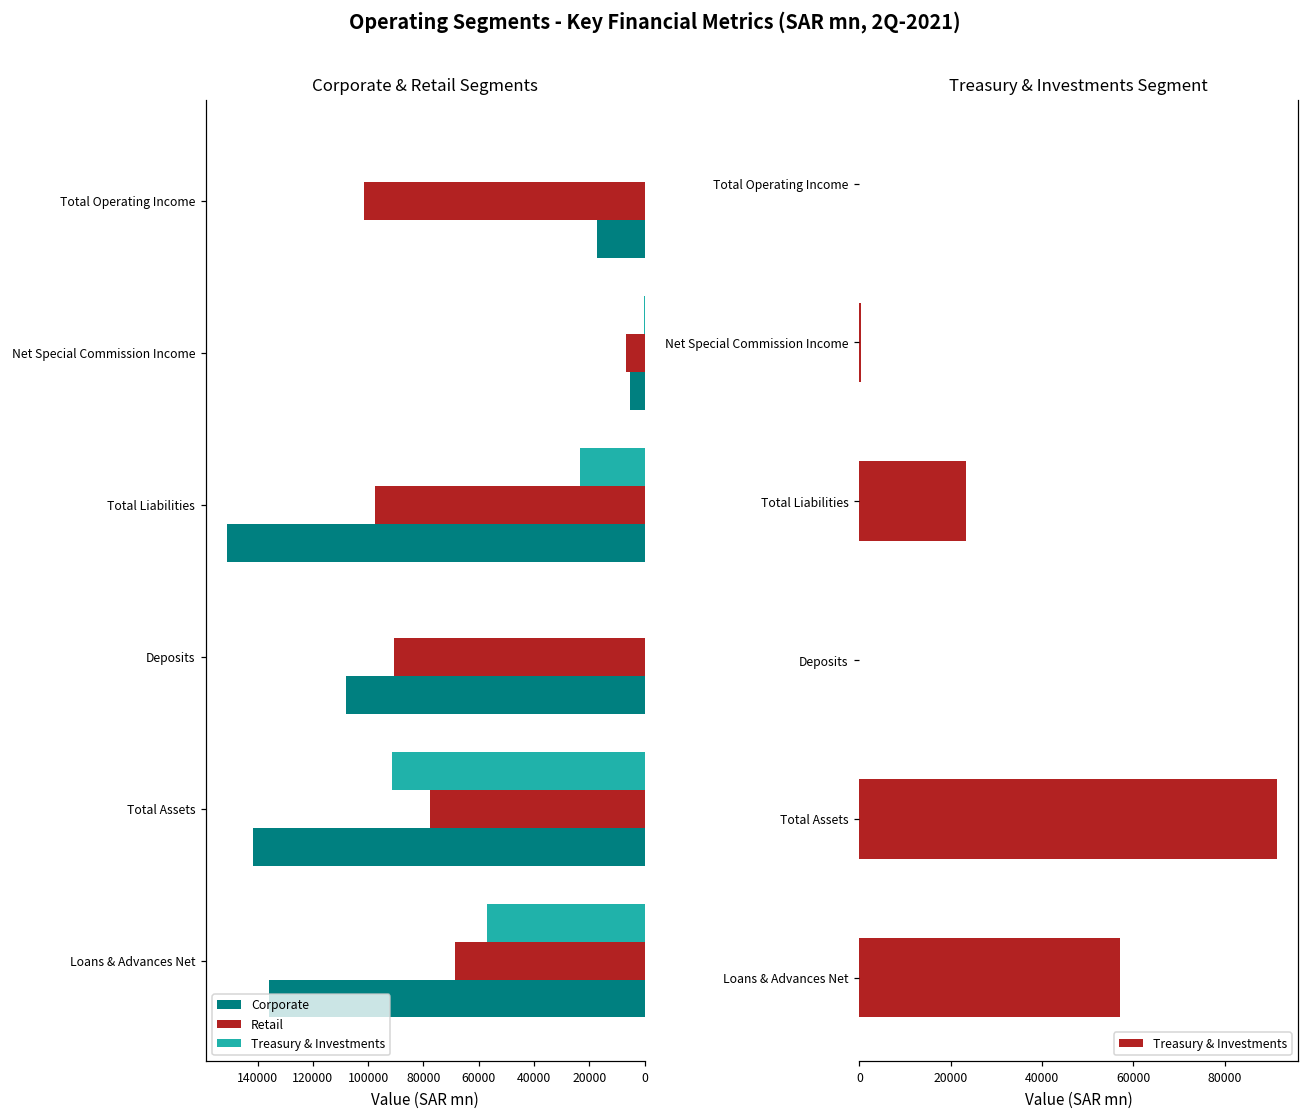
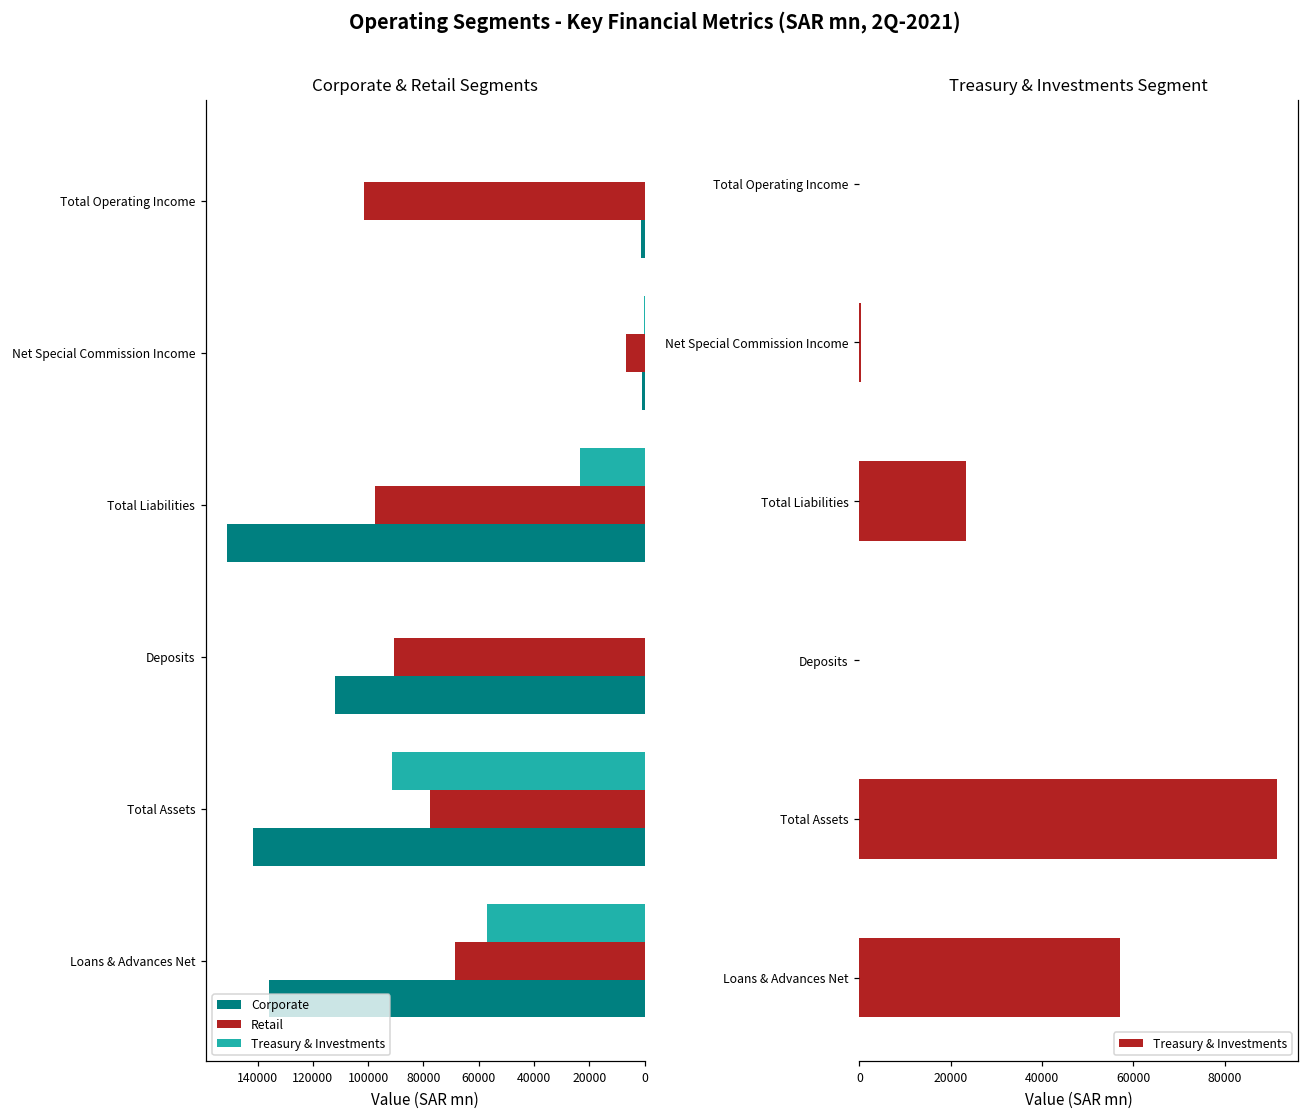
  {
    "Corporate & Retail Segments": {
      "Corporate": {
-       "Total Operating Income": 17000,
-       "Net Special Commission Income": 5000,
+       "Total Operating Income": 1000,
+       "Net Special Commission Income": 1000,
        "Total Liabilities": 151000,
-       "Deposits": 108000,
+       "Deposits": 112000,
        "Total Assets": 142000,
        "Loans & Advances Net": 136000
      },
      "Retail": {
        "Total Operating Income": 101000,
        "Net Special Commission Income": 7000,
        "Total Liabilities": 97000,
        "Deposits": 91000,
        "Total Assets": 78000,
        "Loans & Advances Net": 69000
      }
    },
    "Treasury & Investments Segment": {
      "Total Operating Income": 0,
      "Total Liabilities": 23000,
      "Deposits": 0,
      "Total Assets": 91000,
      "Loans & Advances Net": 57000
    }
  }
